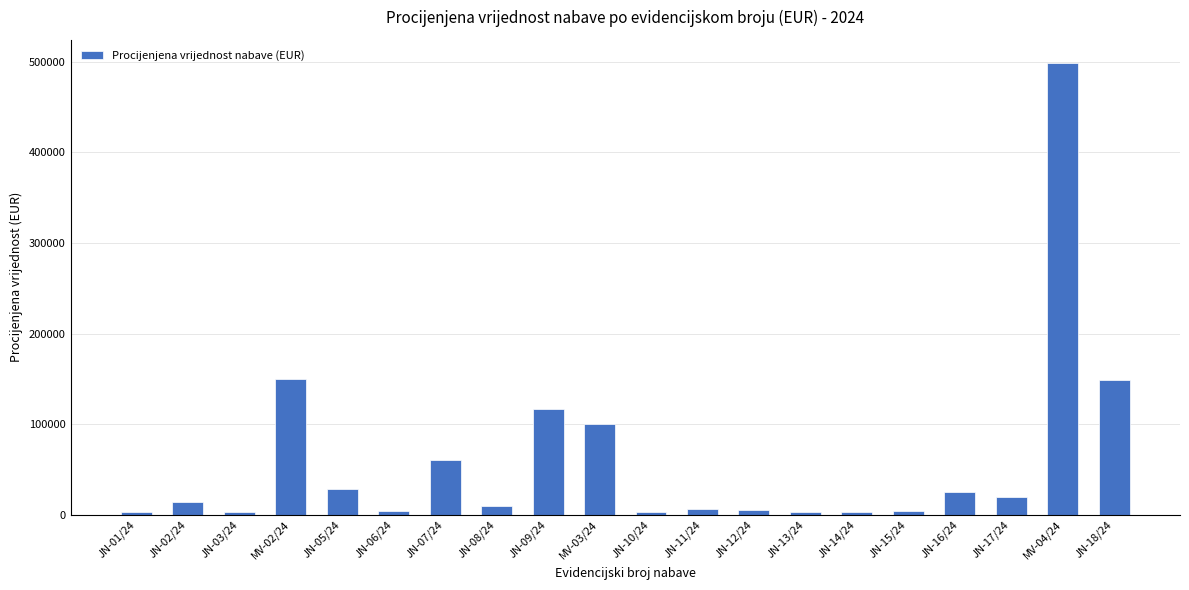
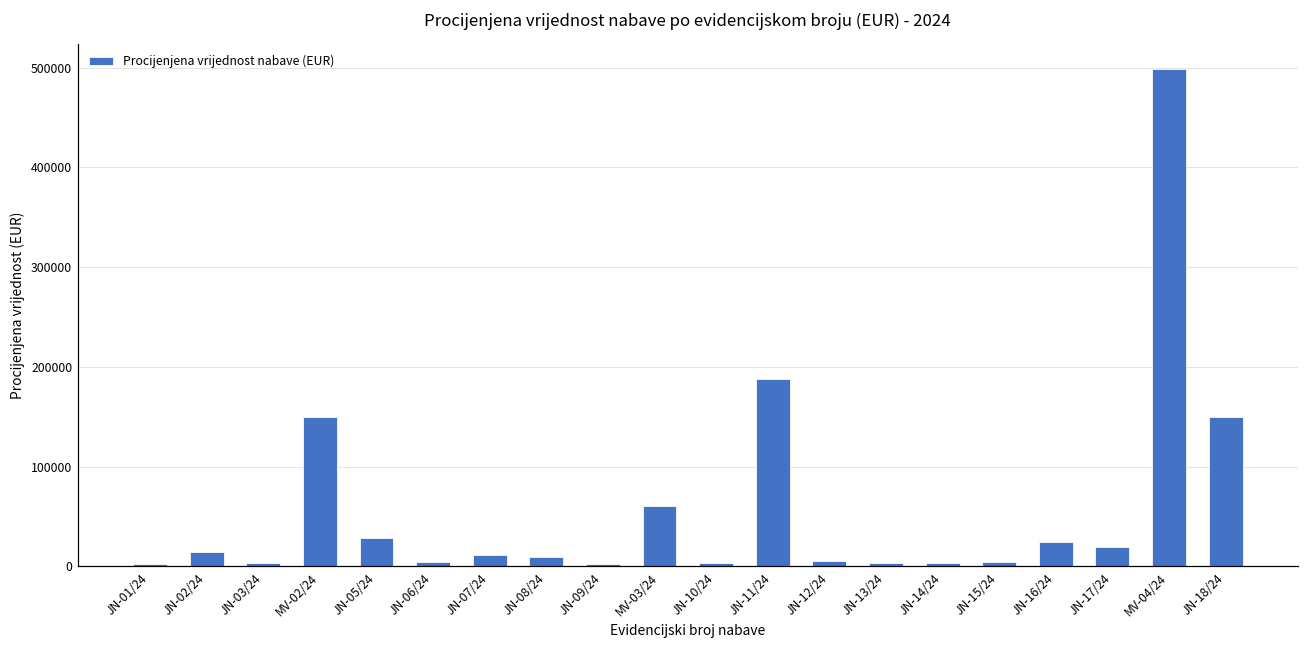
  {
    "JN-01/24": 0,
    "JN-02/24": 10000,
    "JN-03/24": 0,
    "MV-02/24": 150000,
    "JN-05/24": 30000,
    "JN-06/24": 0,
-   "JN-07/24": 60000,
+   "JN-07/24": 10000,
    "JN-08/24": 10000,
-   "JN-09/24": 120000,
-   "MV-03/24": 100000,
+   "JN-09/24": 0,
+   "MV-03/24": 60000,
    "JN-10/24": 0,
-   "JN-11/24": 10000,
+   "JN-11/24": 190000,
    "JN-12/24": 10000,
    "JN-13/24": 0,
    "JN-14/24": 0,
    "JN-15/24": 0,
    "JN-16/24": 20000,
    "JN-17/24": 20000,
    "MV-04/24": 500000,
    "JN-18/24": 150000
  }
